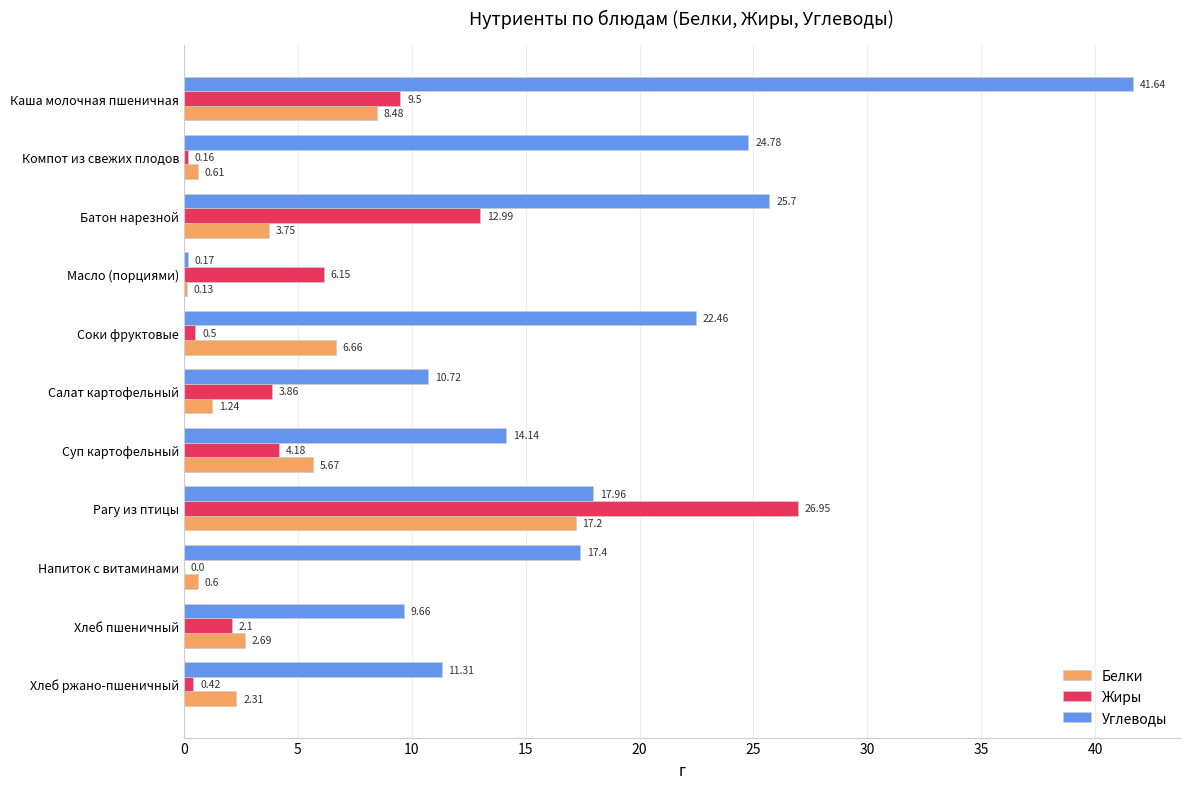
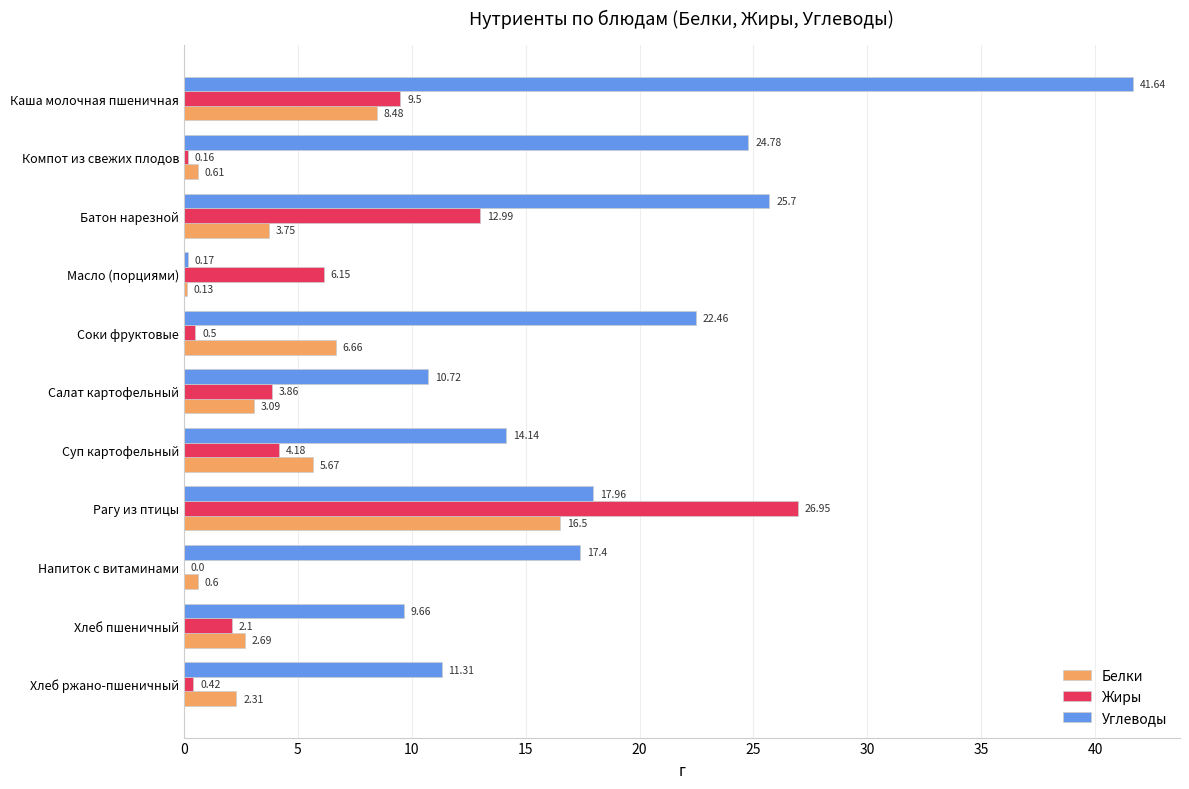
  {
    "Белки": {
      "Каша молочная пшеничная": 8.48,
      "Компот из свежих плодов": 0.61,
      "Батон нарезной": 3.75,
      "Масло (порциями)": 0.13,
      "Соки фруктовые": 6.66,
-     "Салат картофельный": 1.24,
+     "Салат картофельный": 3.09,
      "Суп картофельный": 5.67,
-     "Рагу из птицы": 17.2,
+     "Рагу из птицы": 16.5,
      "Напиток с витаминами": 0.6,
      "Хлеб пшеничный": 2.69,
      "Хлеб ржано-пшеничный": 2.31
    },
    "Жиры": {
      "Каша молочная пшеничная": 9.5,
      "Компот из свежих плодов": 0.16,
      "Батон нарезной": 12.99,
      "Масло (порциями)": 6.15,
      "Соки фруктовые": 0.5,
      "Салат картофельный": 3.86,
      "Суп картофельный": 4.18,
      "Рагу из птицы": 26.95,
      "Напиток с витаминами": 0.0,
      "Хлеб пшеничный": 2.1,
      "Хлеб ржано-пшеничный": 0.42
    },
    "Углеводы": {
      "Каша молочная пшеничная": 41.64,
      "Компот из свежих плодов": 24.78,
      "Батон нарезной": 25.7,
      "Масло (порциями)": 0.17,
      "Соки фруктовые": 22.46,
      "Салат картофельный": 10.72,
      "Суп картофельный": 14.14,
      "Рагу из птицы": 17.96,
      "Напиток с витаминами": 17.4,
      "Хлеб пшеничный": 9.66,
      "Хлеб ржано-пшеничный": 11.31
    }
  }
